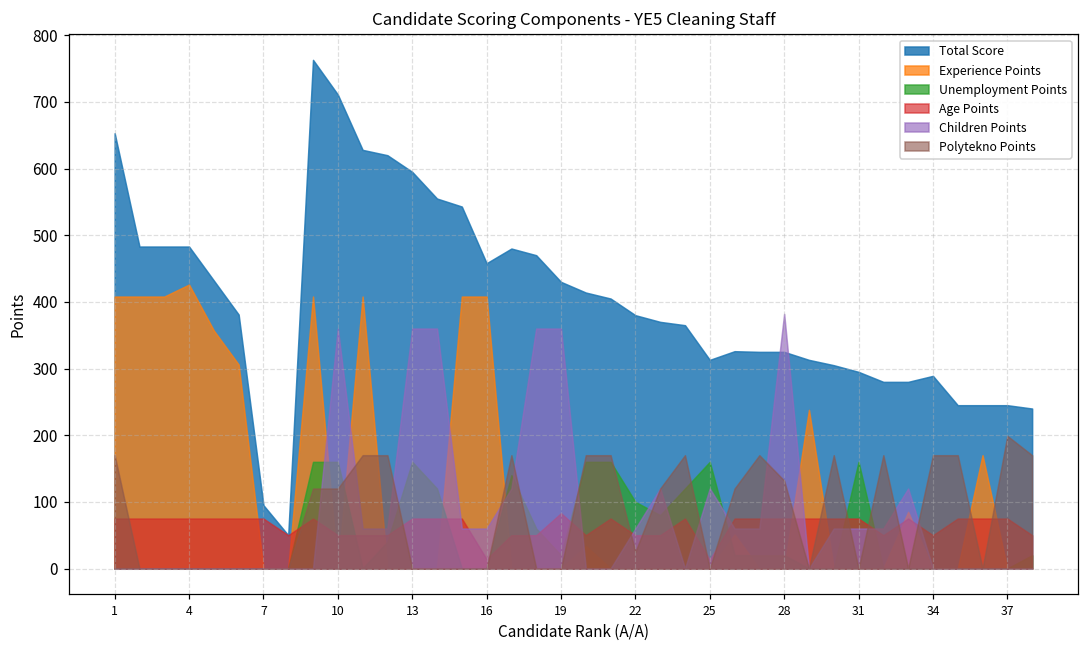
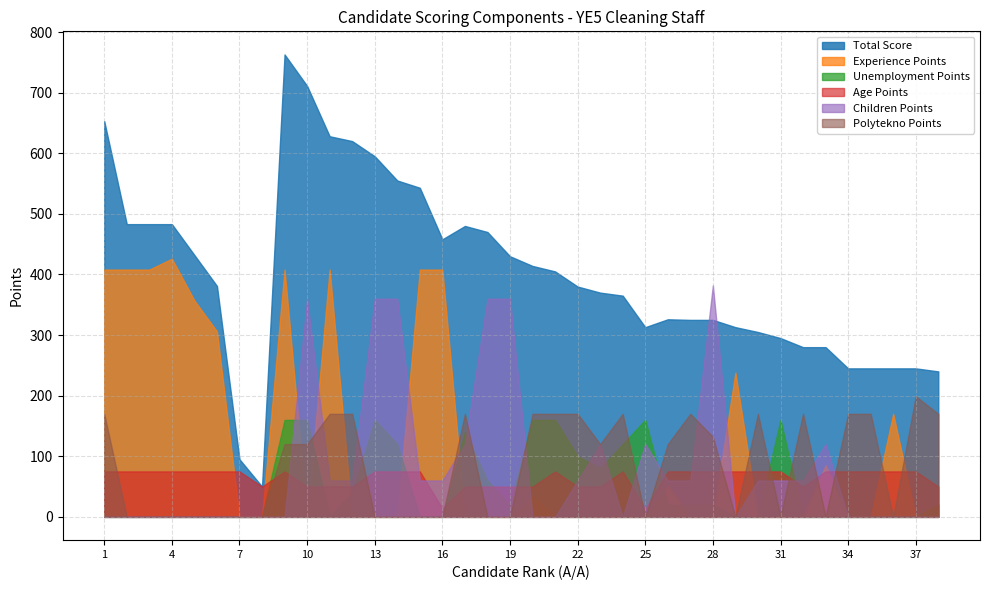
  {
    "Total Score": {
      "1": 650,
      "4": 480,
      "7": 100,
      "10": 710,
      "13": 600,
      "16": 460,
      "19": 430,
      "22": 380,
      "25": 310,
      "28": 330,
      "31": 300,
-     "34": 290,
+     "34": 250,
      "37": 250
    },
    "Experience Points": {
      "1": 410,
      "4": 430,
      "10": 0,
      "16": 410,
      "22": 0,
      "28": 0
    },
    "Unemployment Points": {
      "10": 160,
      "13": 160,
      "19": 20,
      "22": 100,
      "25": 160,
      "28": 20,
      "31": 160
    },
    "Age Points": {
      "1": 80,
      "4": 80,
      "7": 80,
      "10": 50,
      "13": 80,
      "16": 10,
-     "19": 80,
+     "19": 50,
      "22": 50,
      "25": 10,
      "28": 80,
      "31": 80,
-     "34": 50,
+     "34": 80,
      "37": 80
    },
    "Children Points": {
      "10": 360,
      "13": 360,
      "16": 60,
      "19": 360,
      "22": 60,
      "25": 120,
      "28": 380,
      "31": 60
    },
    "Polytekno Points": {
      "1": 170,
      "10": 120,
-     "22": 30,
+     "22": 170,
      "28": 130,
      "34": 170,
      "37": 200
    }
  }
